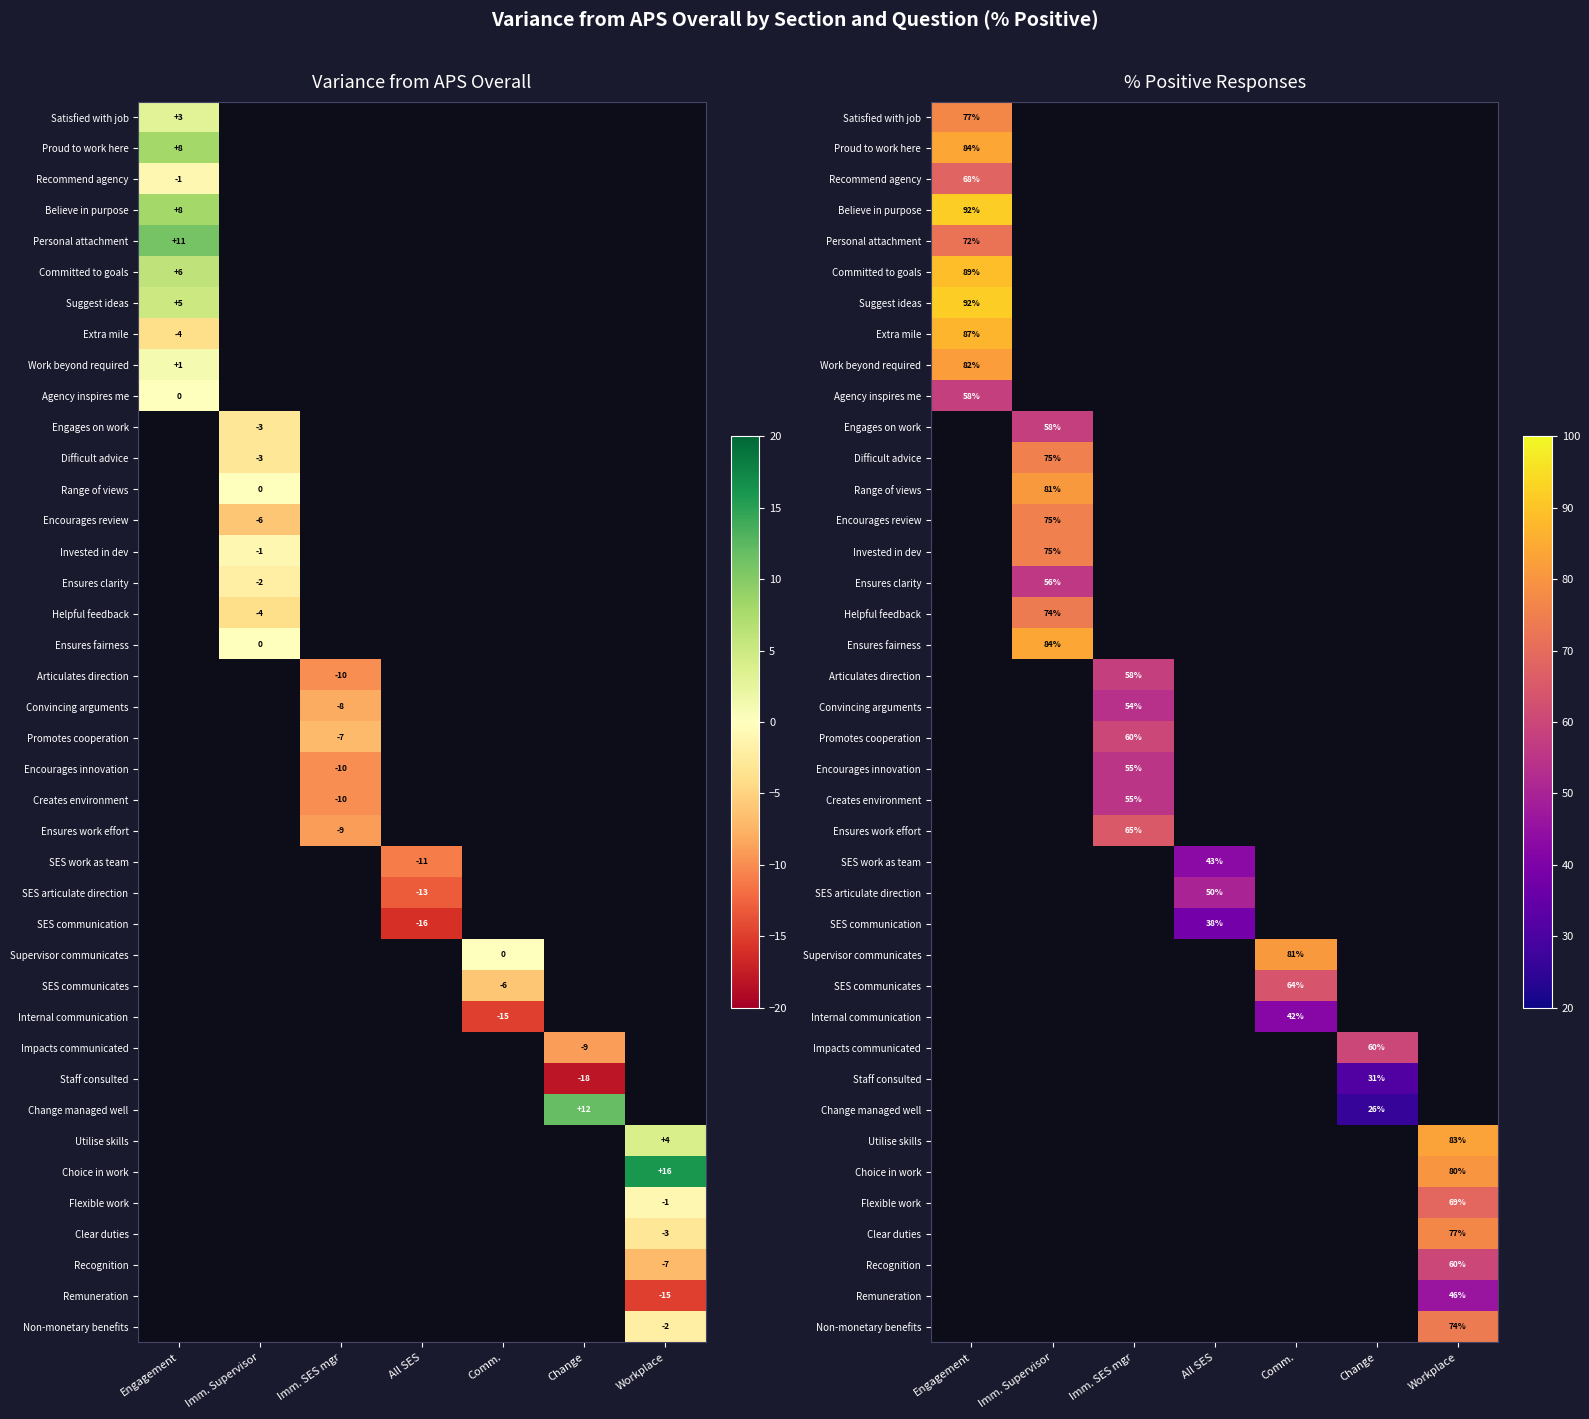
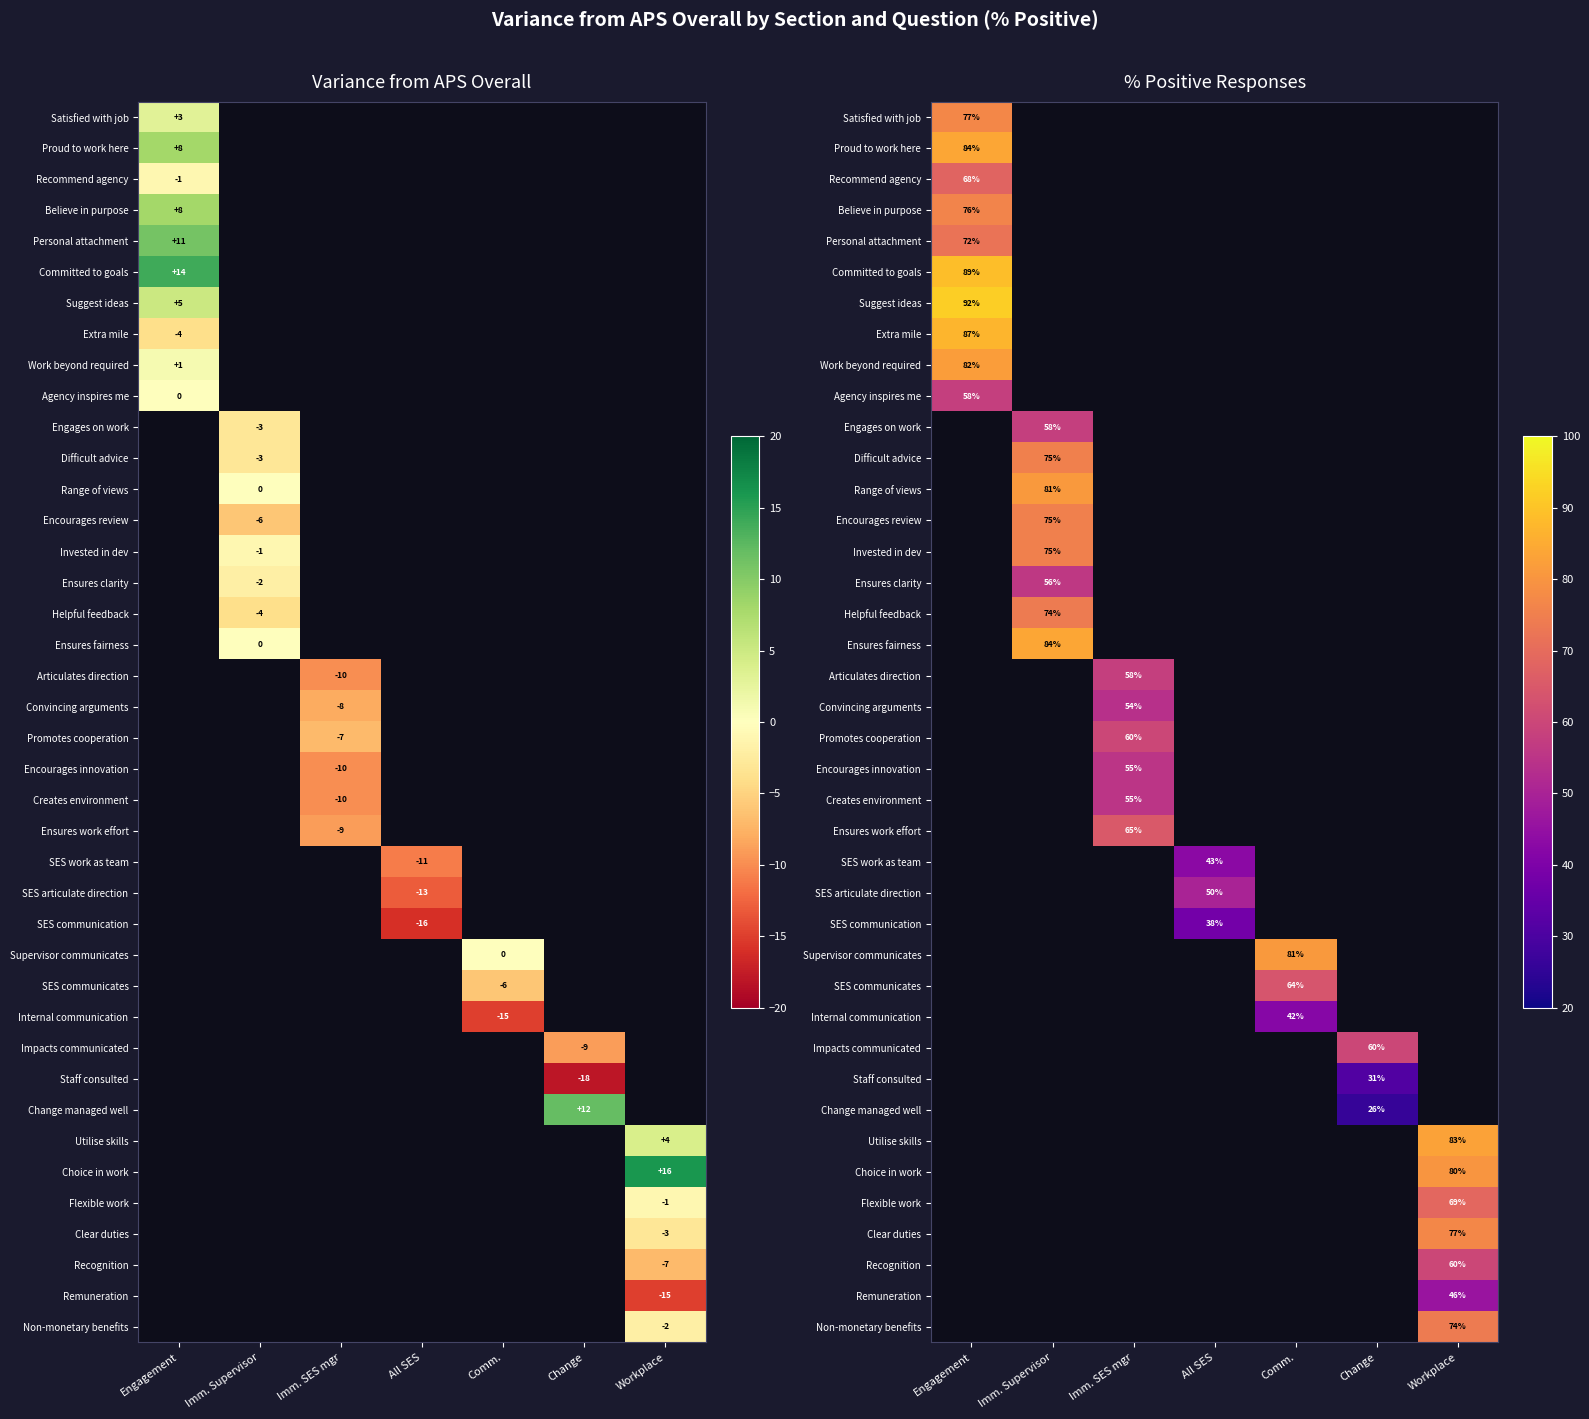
  {
    "Variance from APS Overall": {
      "Satisfied with job": {
        "Engagement": "+3"
      },
      "Proud to work here": {
        "Engagement": "+8"
      },
      "Recommend agency": {
        "Engagement": "-1"
      },
      "Believe in purpose": {
        "Engagement": "+8"
      },
      "Personal attachment": {
        "Engagement": "+11"
      },
      "Committed to goals": {
-       "Engagement": "+6"
+       "Engagement": "+14"
      },
      "Suggest ideas": {
        "Engagement": "+5"
      },
      "Extra mile": {
        "Engagement": "-4"
      },
      "Work beyond required": {
        "Engagement": "+1"
      },
      "Agency inspires me": {
        "Engagement": "0"
      },
      "Engages on work": {
        "Imm. Supervisor": "-3"
      },
      "Difficult advice": {
        "Imm. Supervisor": "-3"
      },
      "Range of views": {
        "Imm. Supervisor": "0"
      },
      "Encourages review": {
        "Imm. Supervisor": "-6"
      },
      "Invested in dev": {
        "Imm. Supervisor": "-1"
      },
      "Ensures clarity": {
        "Imm. Supervisor": "-2"
      },
      "Helpful feedback": {
        "Imm. Supervisor": "-4"
      },
      "Ensures fairness": {
        "Imm. Supervisor": "0"
      },
      "Articulates direction": {
        "Imm. SES mgr": "-10"
      },
      "Convincing arguments": {
        "Imm. SES mgr": "-8"
      },
      "Promotes cooperation": {
        "Imm. SES mgr": "-7"
      },
      "Encourages innovation": {
        "Imm. SES mgr": "-10"
      },
      "Creates environment": {
        "Imm. SES mgr": "-10"
      },
      "Ensures work effort": {
        "Imm. SES mgr": "-9"
      },
      "SES work as team": {
        "All SES": "-11"
      },
      "SES articulate direction": {
        "All SES": "-13"
      },
      "SES communication": {
        "All SES": "-16"
      },
      "Supervisor communicates": {
        "Comm.": "0"
      },
      "SES communicates": {
        "Comm.": "-6"
      },
      "Internal communication": {
        "Comm.": "-15"
      },
      "Impacts communicated": {
        "Change": "-9"
      },
      "Staff consulted": {
        "Change": "-18"
      },
      "Change managed well": {
        "Change": "+12"
      },
      "Utilise skills": {
        "Workplace": "+4"
      },
      "Choice in work": {
        "Workplace": "+16"
      },
      "Flexible work": {
        "Workplace": "-1"
      },
      "Clear duties": {
        "Workplace": "-3"
      },
      "Recognition": {
        "Workplace": "-7"
      },
      "Remuneration": {
        "Workplace": "-15"
      },
      "Non-monetary benefits": {
        "Workplace": "-2"
      }
    },
    "% Positive Responses": {
      "Satisfied with job": {
        "Engagement": "77%"
      },
      "Proud to work here": {
        "Engagement": "84%"
      },
      "Recommend agency": {
        "Engagement": "68%"
      },
      "Believe in purpose": {
-       "Engagement": "92%"
+       "Engagement": "76%"
      },
      "Personal attachment": {
        "Engagement": "72%"
      },
      "Committed to goals": {
        "Engagement": "89%"
      },
      "Suggest ideas": {
        "Engagement": "92%"
      },
      "Extra mile": {
        "Engagement": "87%"
      },
      "Work beyond required": {
        "Engagement": "82%"
      },
      "Agency inspires me": {
        "Engagement": "58%"
      },
      "Engages on work": {
        "Imm. Supervisor": "58%"
      },
      "Difficult advice": {
        "Imm. Supervisor": "75%"
      },
      "Range of views": {
        "Imm. Supervisor": "81%"
      },
      "Encourages review": {
        "Imm. Supervisor": "75%"
      },
      "Invested in dev": {
        "Imm. Supervisor": "75%"
      },
      "Ensures clarity": {
        "Imm. Supervisor": "56%"
      },
      "Helpful feedback": {
        "Imm. Supervisor": "74%"
      },
      "Ensures fairness": {
        "Imm. Supervisor": "84%"
      },
      "Articulates direction": {
        "Imm. SES mgr": "58%"
      },
      "Convincing arguments": {
        "Imm. SES mgr": "54%"
      },
      "Promotes cooperation": {
        "Imm. SES mgr": "60%"
      },
      "Encourages innovation": {
        "Imm. SES mgr": "55%"
      },
      "Creates environment": {
        "Imm. SES mgr": "55%"
      },
      "Ensures work effort": {
        "Imm. SES mgr": "65%"
      },
      "SES work as team": {
        "All SES": "43%"
      },
      "SES articulate direction": {
        "All SES": "50%"
      },
      "SES communication": {
        "All SES": "38%"
      },
      "Supervisor communicates": {
        "Comm.": "81%"
      },
      "SES communicates": {
        "Comm.": "64%"
      },
      "Internal communication": {
        "Comm.": "42%"
      },
      "Impacts communicated": {
        "Change": "60%"
      },
      "Staff consulted": {
        "Change": "31%"
      },
      "Change managed well": {
        "Change": "26%"
      },
      "Utilise skills": {
        "Workplace": "83%"
      },
      "Choice in work": {
        "Workplace": "80%"
      },
      "Flexible work": {
        "Workplace": "69%"
      },
      "Clear duties": {
        "Workplace": "77%"
      },
      "Recognition": {
        "Workplace": "60%"
      },
      "Remuneration": {
        "Workplace": "46%"
      },
      "Non-monetary benefits": {
        "Workplace": "74%"
      }
    }
  }
